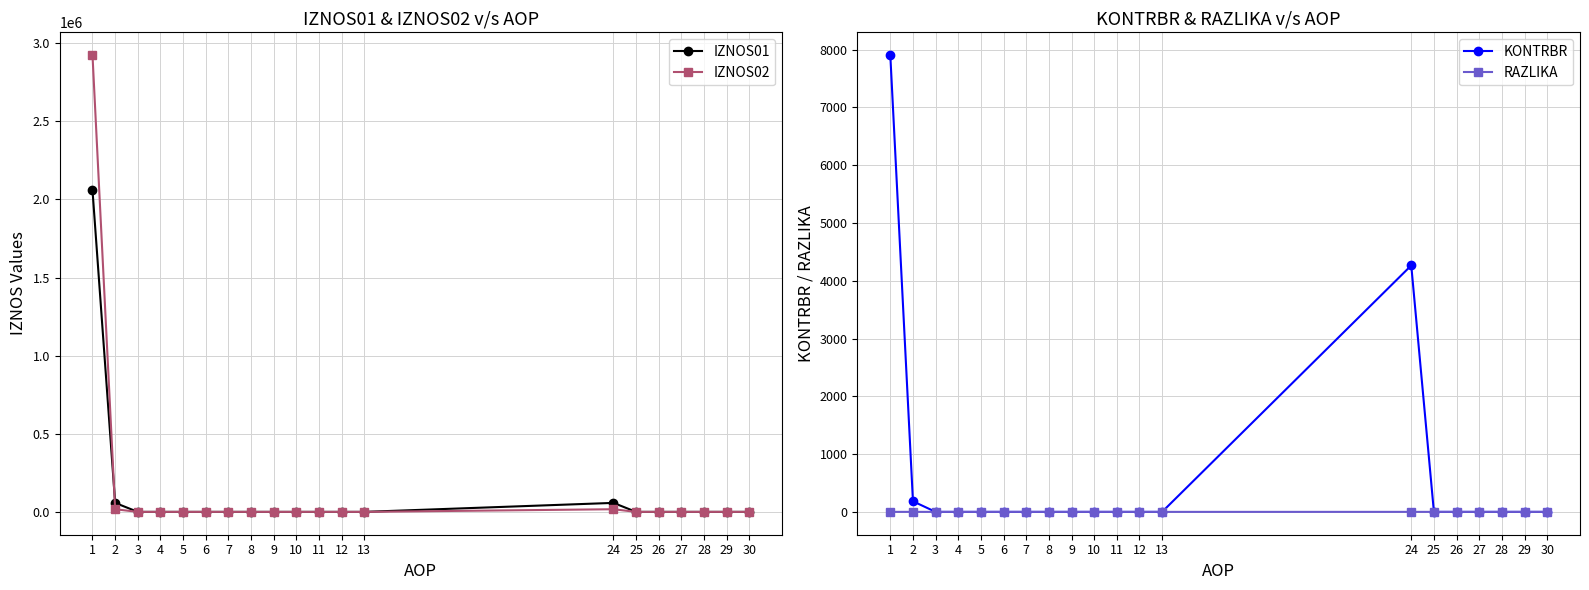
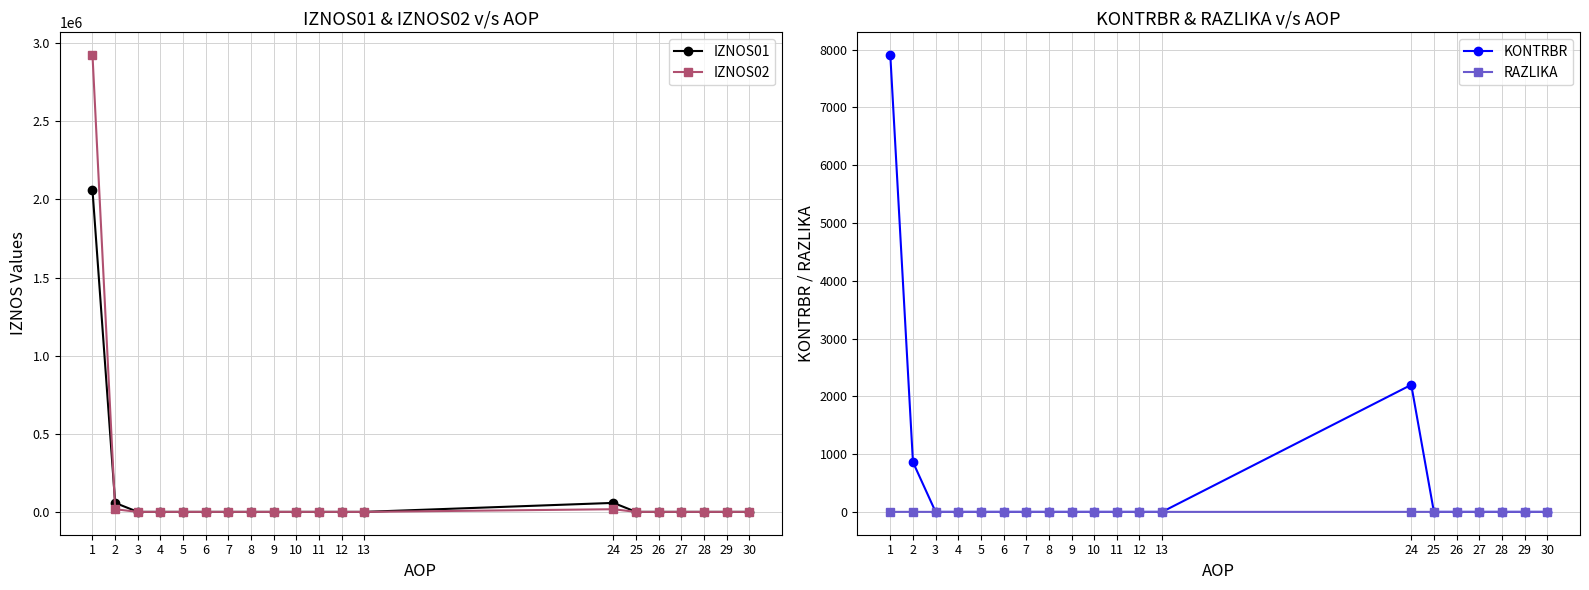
  {
    "IZNOS01 & IZNOS02 v/s AOP": {
      "IZNOS01": {
        "1": 2060000,
        "2": 60000,
        "24": 60000
      },
      "IZNOS02": {
        "1": 2920000,
        "2": 20000,
        "24": 20000
      }
    },
    "KONTRBR & RAZLIKA v/s AOP": {
      "KONTRBR": {
        "1": 7900,
-       "2": 200,
-       "24": 4300
+       "2": 900,
+       "24": 2200
      },
      "RAZLIKA": {
        "1": 0,
        "2": 0,
        "24": 0
      }
    }
  }
